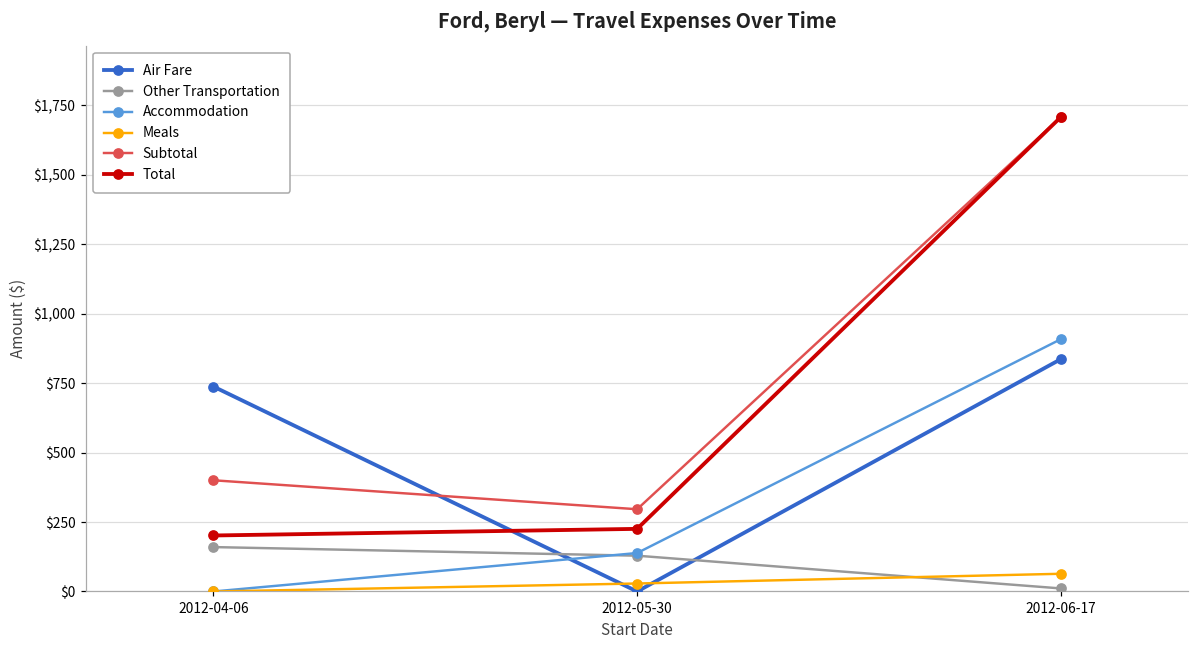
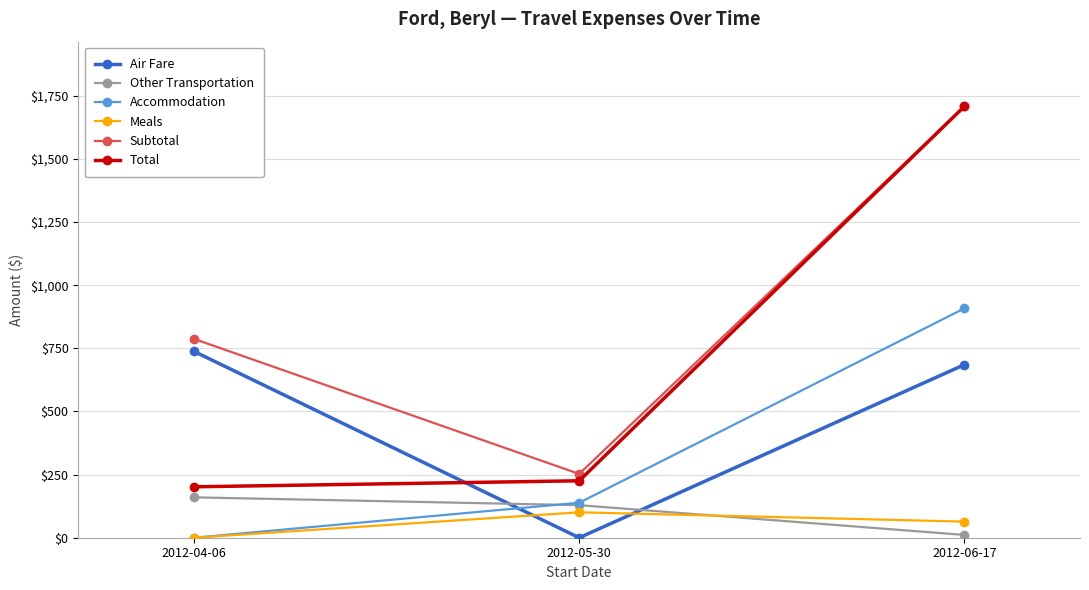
  {
    "Air Fare": {
      "2012-04-06": "$740",
      "2012-05-30": "$0",
-     "2012-06-17": "$840"
+     "2012-06-17": "$690"
    },
    "Other Transportation": {
      "2012-04-06": "$160",
      "2012-06-17": "$10"
    },
    "Accommodation": {
      "2012-06-17": "$910"
    },
    "Meals": {
-     "2012-05-30": "$30",
+     "2012-05-30": "$100",
      "2012-06-17": "$60"
    },
    "Subtotal": {
-     "2012-04-06": "$400",
-     "2012-05-30": "$300"
+     "2012-04-06": "$790",
+     "2012-05-30": "$250"
    },
    "Total": {
      "2012-04-06": "$200",
      "2012-05-30": "$230"
    }
  }
